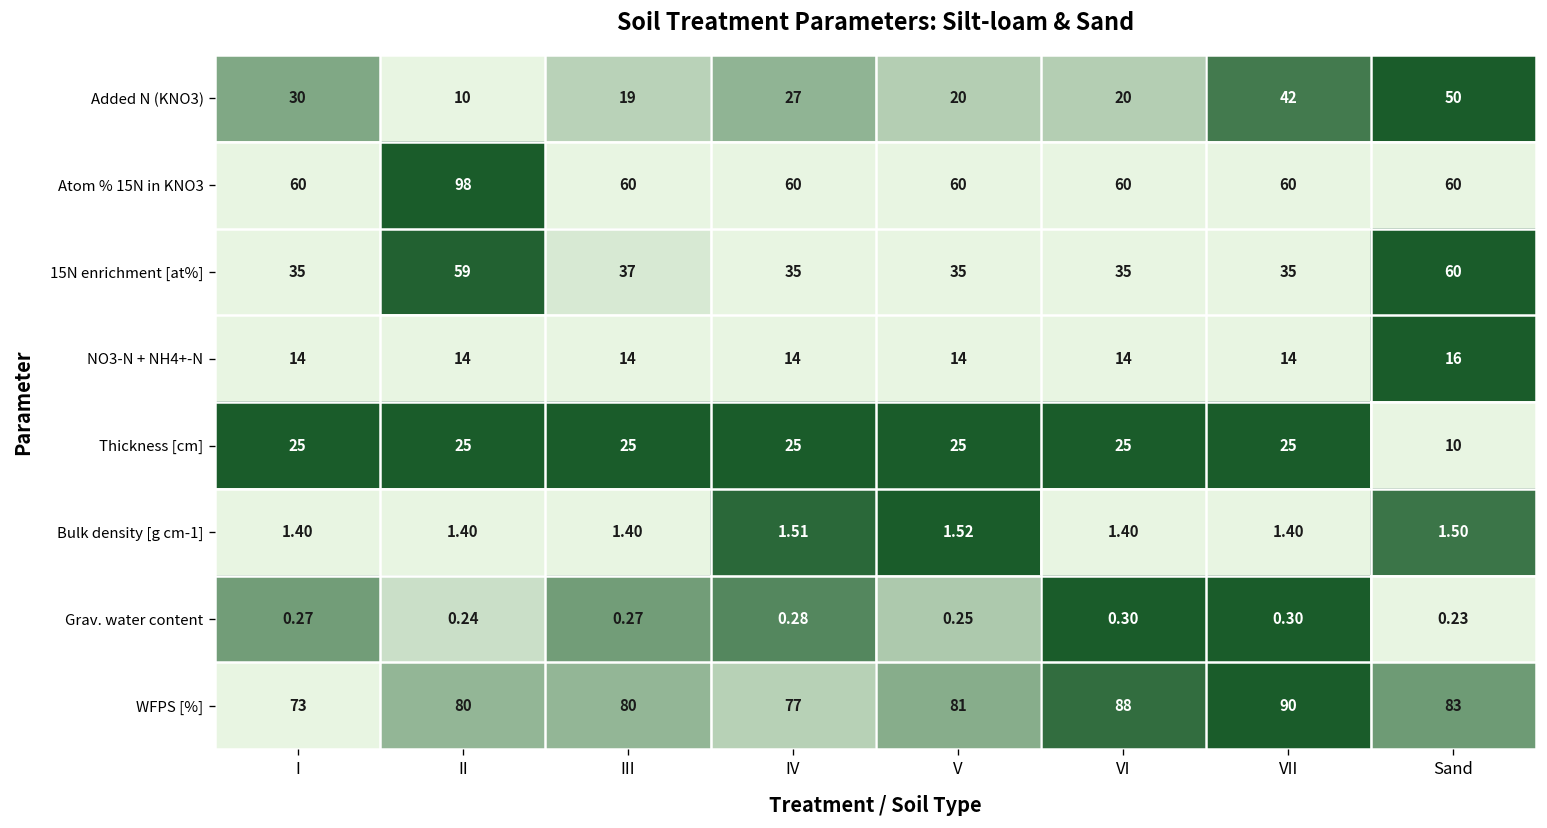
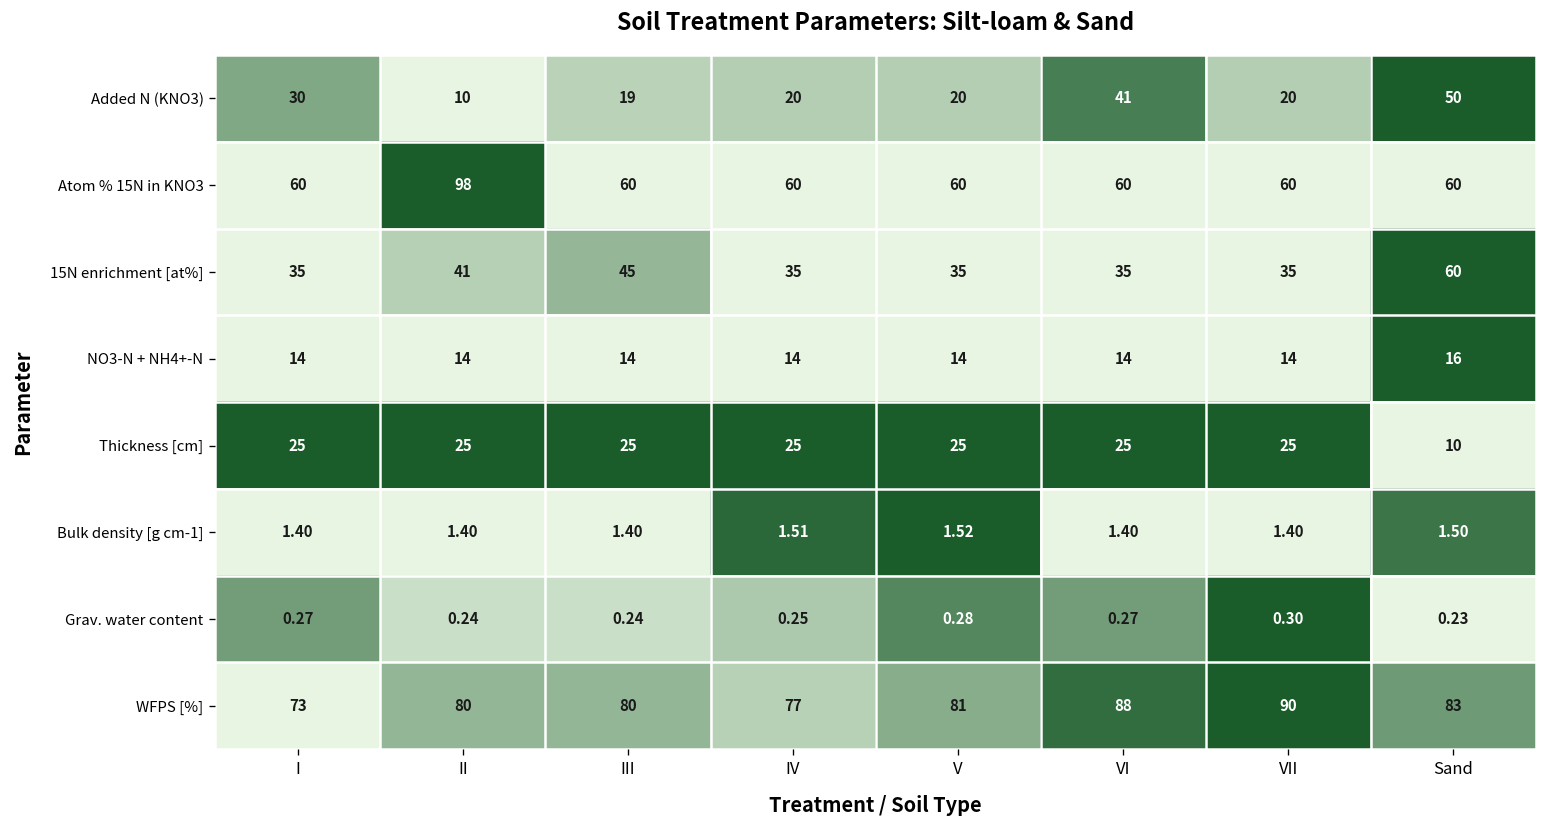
  {
    "Added N (KNO3)": {
      "I": 30,
      "II": 10,
      "III": 19,
-     "IV": 27,
+     "IV": 20,
      "V": 20,
-     "VI": 20,
-     "VII": 42,
+     "VI": 41,
+     "VII": 20,
      "Sand": 50
    },
    "Atom % 15N in KNO3": {
      "I": 60,
      "II": 98,
      "III": 60,
      "IV": 60,
      "V": 60,
      "VI": 60,
      "VII": 60,
      "Sand": 60
    },
    "15N enrichment [at%]": {
      "I": 35,
-     "II": 59,
-     "III": 37,
+     "II": 41,
+     "III": 45,
      "IV": 35,
      "V": 35,
      "VI": 35,
      "VII": 35,
      "Sand": 60
    },
    "NO3-N + NH4+-N": {
      "I": 14,
      "II": 14,
      "III": 14,
      "IV": 14,
      "V": 14,
      "VI": 14,
      "VII": 14,
      "Sand": 16
    },
    "Thickness [cm]": {
      "I": 25,
      "II": 25,
      "III": 25,
      "IV": 25,
      "V": 25,
      "VI": 25,
      "VII": 25,
      "Sand": 10
    },
    "Bulk density [g cm-1]": {
      "I": 1.40,
      "II": 1.40,
      "III": 1.40,
      "IV": 1.51,
      "V": 1.52,
      "VI": 1.40,
      "VII": 1.40,
      "Sand": 1.50
    },
    "Grav. water content": {
      "I": 0.27,
      "II": 0.24,
-     "III": 0.27,
-     "IV": 0.28,
-     "V": 0.25,
-     "VI": 0.30,
+     "III": 0.24,
+     "IV": 0.25,
+     "V": 0.28,
+     "VI": 0.27,
      "VII": 0.30,
      "Sand": 0.23
    },
    "WFPS [%]": {
      "I": 73,
      "II": 80,
      "III": 80,
      "IV": 77,
      "V": 81,
      "VI": 88,
      "VII": 90,
      "Sand": 83
    }
  }
